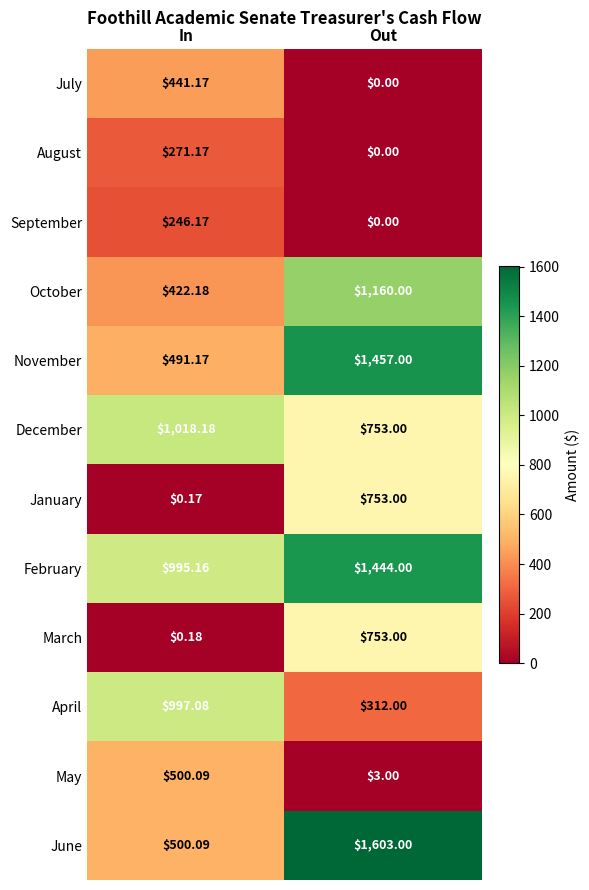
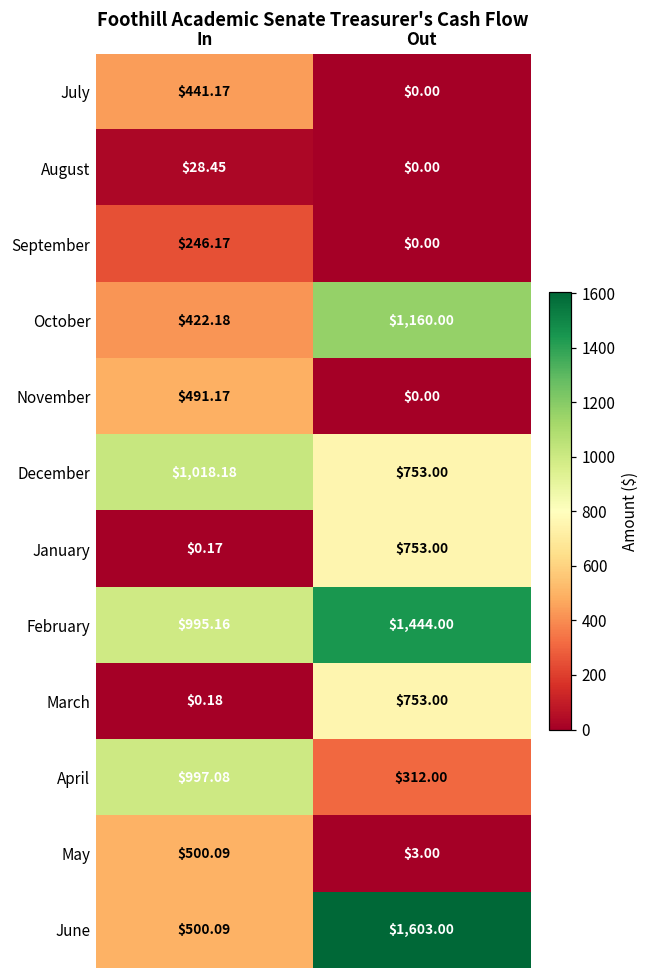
  {
    "July": {
      "In": "$441.17",
      "Out": "$0.00"
    },
    "August": {
-     "In": "$271.17",
+     "In": "$28.45",
      "Out": "$0.00"
    },
    "September": {
      "In": "$246.17",
      "Out": "$0.00"
    },
    "October": {
      "In": "$422.18",
      "Out": "$1,160.00"
    },
    "November": {
      "In": "$491.17",
-     "Out": "$1,457.00"
+     "Out": "$0.00"
    },
    "December": {
      "In": "$1,018.18",
      "Out": "$753.00"
    },
    "January": {
      "In": "$0.17",
      "Out": "$753.00"
    },
    "February": {
      "In": "$995.16",
      "Out": "$1,444.00"
    },
    "March": {
      "In": "$0.18",
      "Out": "$753.00"
    },
    "April": {
      "In": "$997.08",
      "Out": "$312.00"
    },
    "May": {
      "In": "$500.09",
      "Out": "$3.00"
    },
    "June": {
      "In": "$500.09",
      "Out": "$1,603.00"
    }
  }
